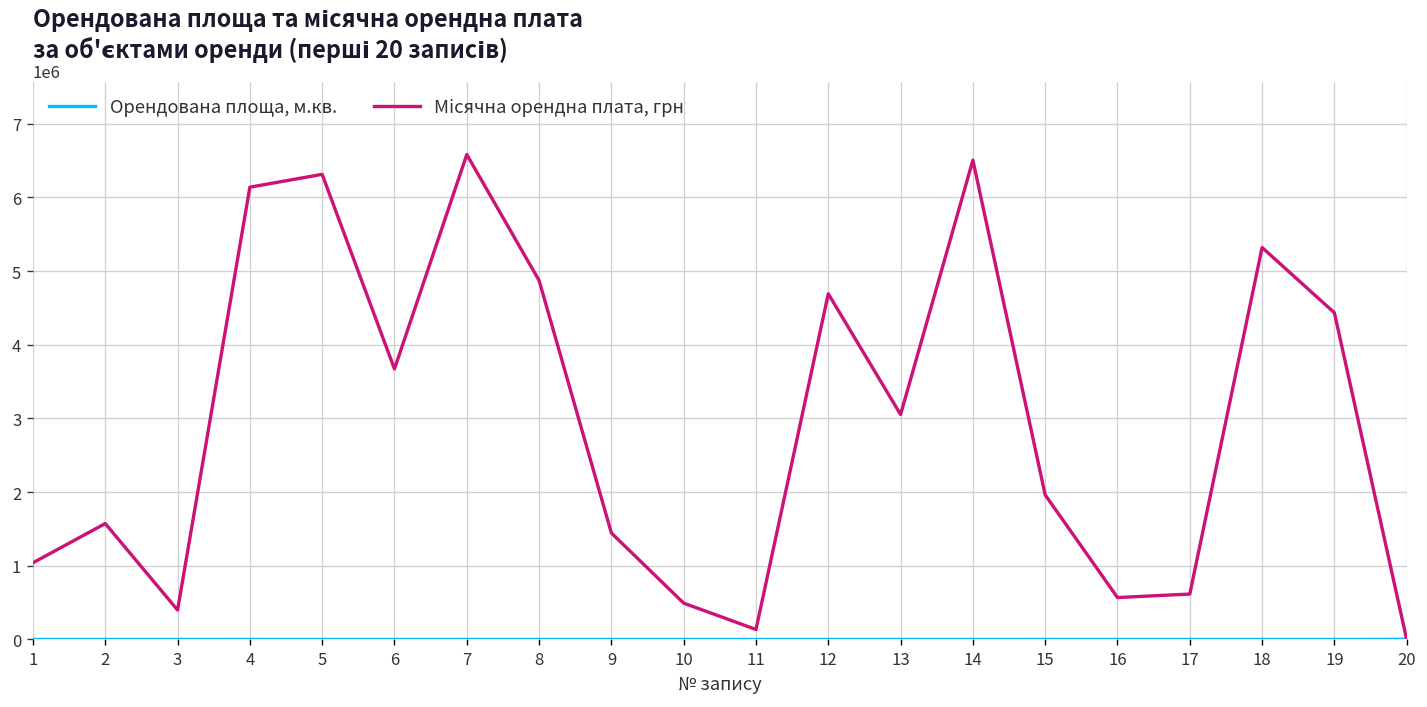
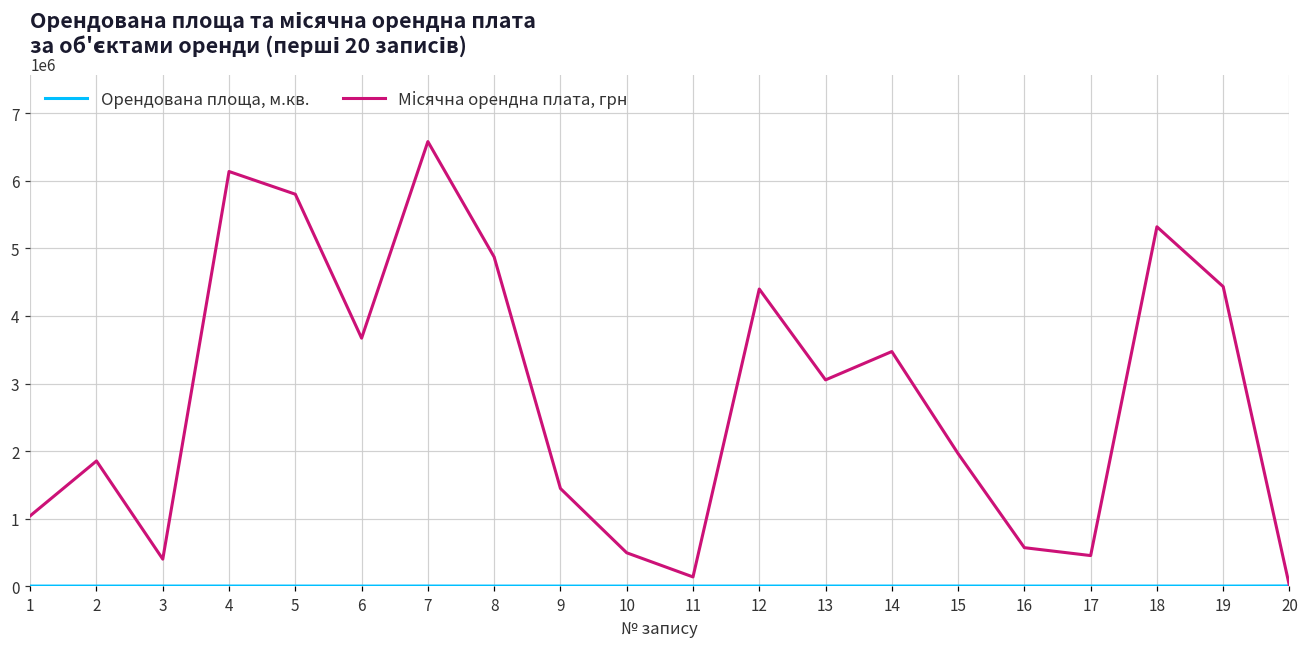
  {
    "Орендована площа, м.кв.": {
      "1": 0,
      "2": 0,
      "3": 0,
      "4": 0,
      "5": 0,
      "6": 0,
      "7": 0,
      "8": 0,
      "9": 0,
      "10": 0,
      "11": 0,
      "12": 0,
      "13": 0,
      "14": 0,
      "15": 0,
      "16": 0,
      "17": 0,
      "18": 0,
      "19": 0
    },
    "Місячна орендна плата, грн": {
      "1": 1000000,
-     "2": 1600000,
+     "2": 1900000,
      "3": 400000,
      "4": 6100000,
-     "5": 6300000,
+     "5": 5800000,
      "6": 3700000,
      "7": 6600000,
      "8": 4900000,
      "9": 1400000,
      "10": 500000,
      "11": 100000,
-     "12": 4700000,
+     "12": 4400000,
      "13": 3100000,
-     "14": 6500000,
+     "14": 3500000,
      "15": 2000000,
      "16": 600000,
-     "17": 600000,
+     "17": 500000,
      "18": 5300000,
      "19": 4400000
    }
  }
